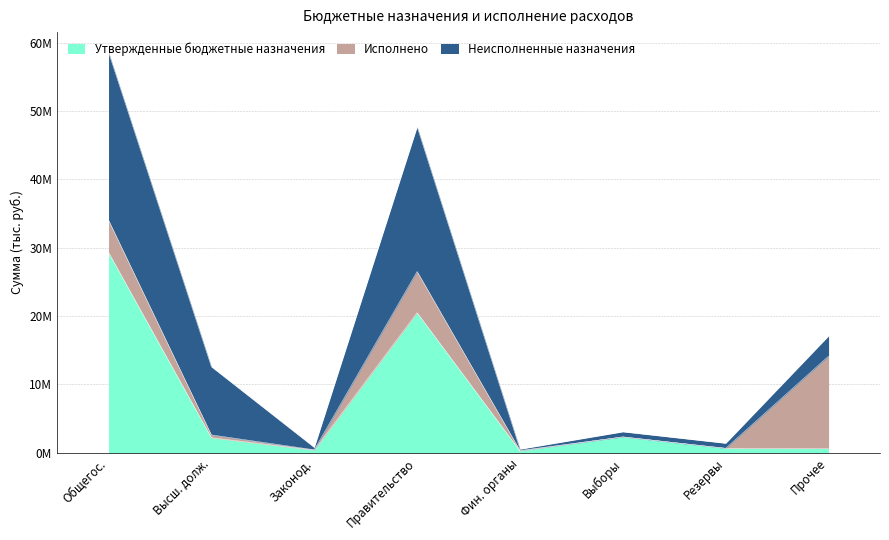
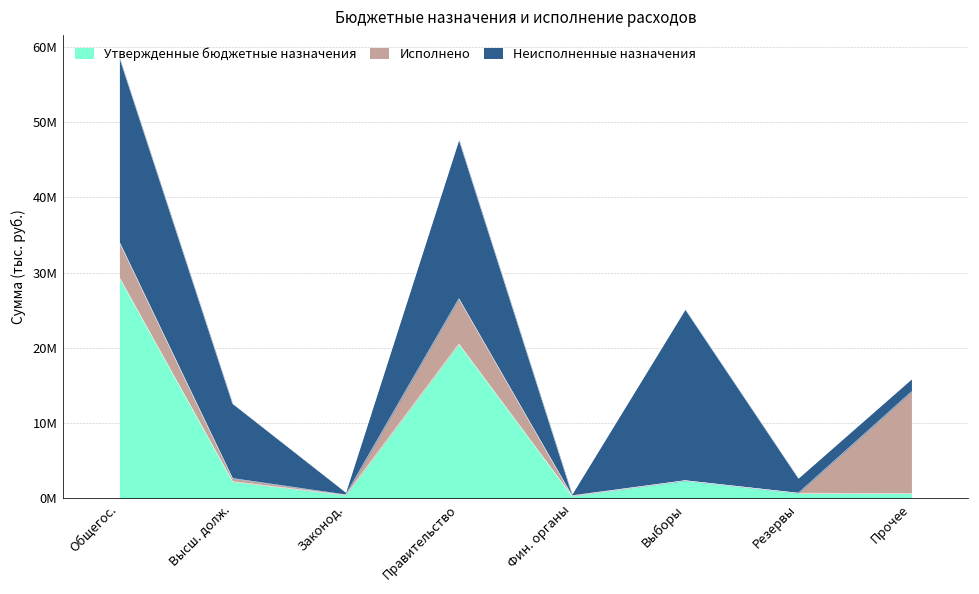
  {
    "Утвержденные бюджетные назначения": {
      "Общегос.": "29М",
      "Высш. долж.": "2М",
      "Правительство": "20М",
      "Прочее": "1М"
    },
    "Исполнено": {
      "Общегос.": "34М",
      "Высш. долж.": "3М",
      "Правительство": "27М",
      "Прочее": "14М"
    },
    "Неисполненные назначения": {
      "Общегос.": "25М",
      "Высш. долж.": "10М",
      "Правительство": "21М",
-     "Выборы": "1М",
-     "Резервы": "1М",
-     "Прочее": "3М"
+     "Выборы": "23М",
+     "Резервы": "2М",
+     "Прочее": "2М"
    }
  }
